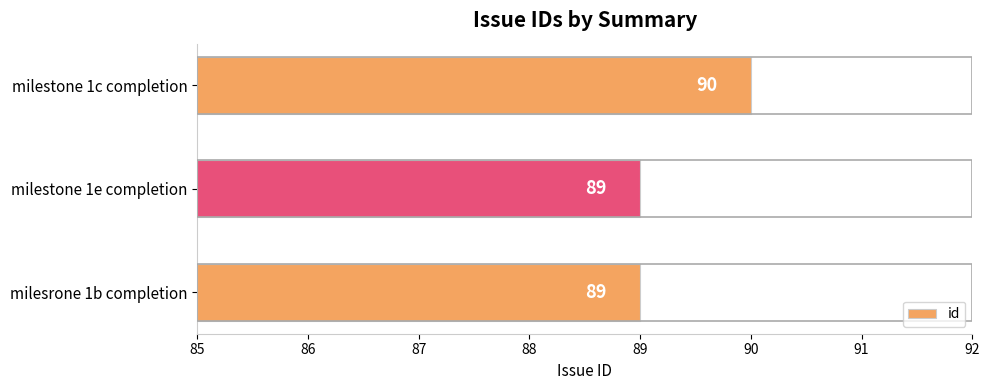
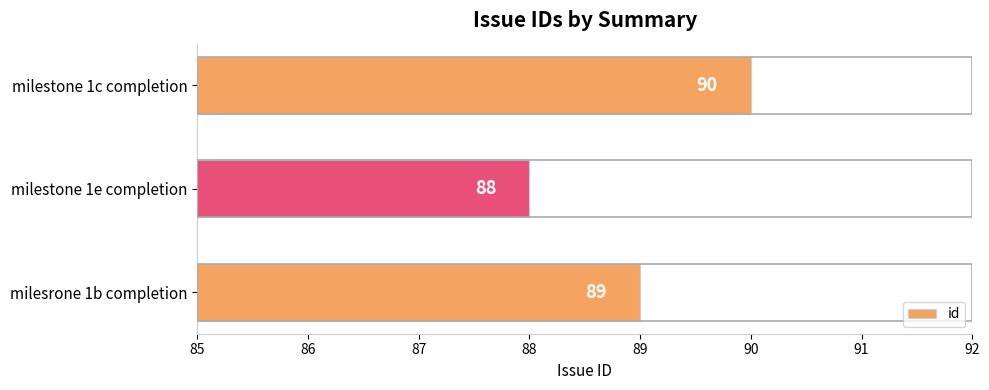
  {
    "milestone 1c completion": 90,
-   "milestone 1e completion": 89,
+   "milestone 1e completion": 88,
    "milesrone 1b completion": 89
  }
